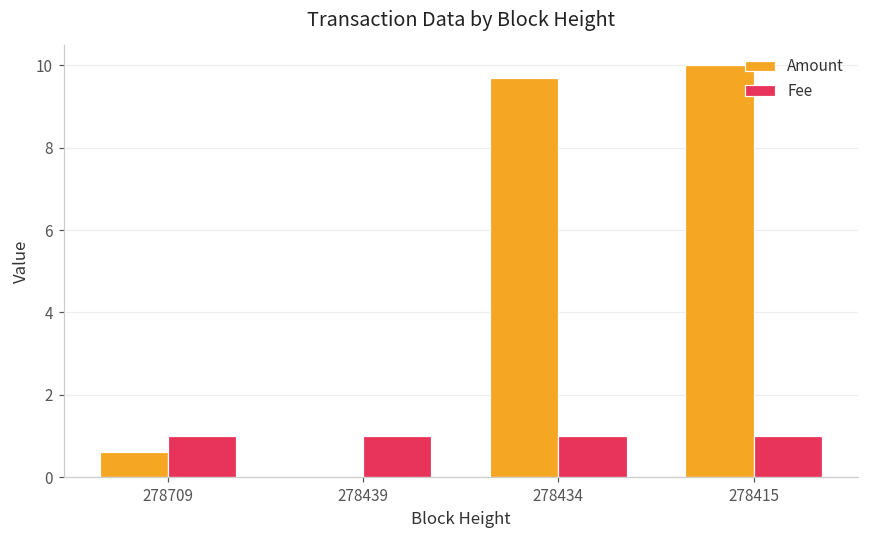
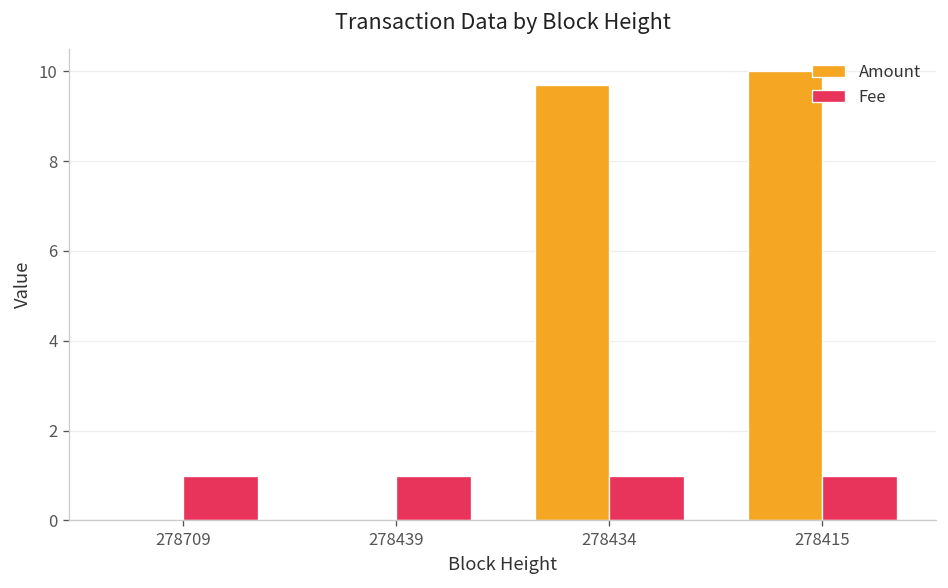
  {
    "Amount": {
-     "278709": 0.6,
+     "278709": 0.0,
      "278439": 0.0,
      "278434": 9.7,
      "278415": 10.0
    },
    "Fee": {
      "278709": 1.0,
      "278439": 1.0,
      "278434": 1.0,
      "278415": 1.0
    }
  }
